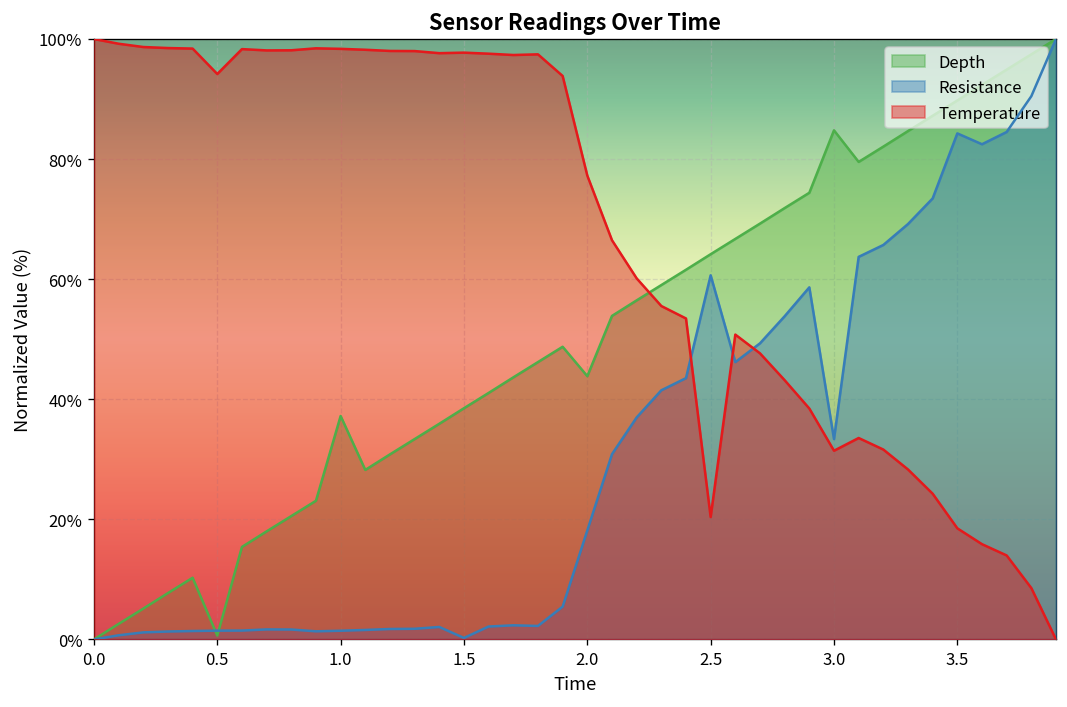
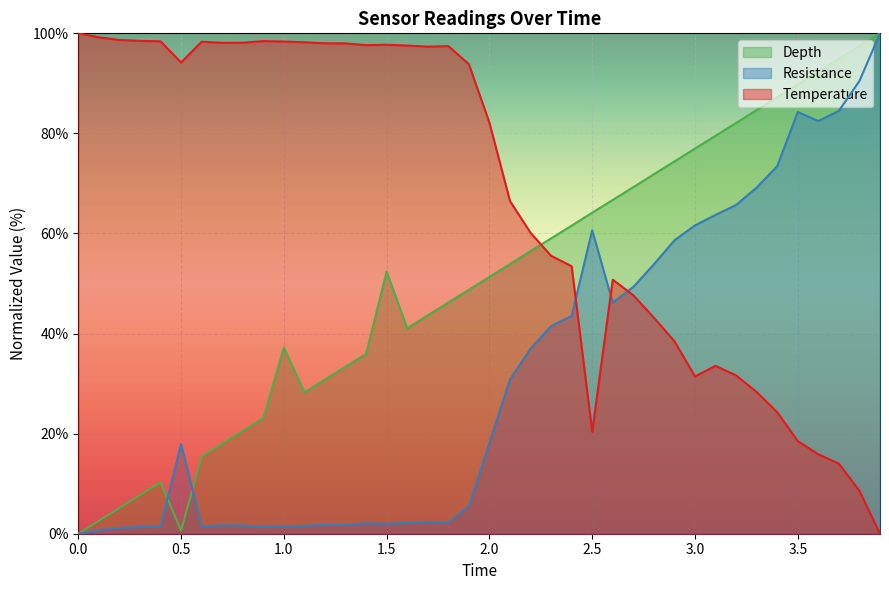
  {
    "Depth": {
      "0.5": "1%",
      "1.0": "37%",
-     "1.5": "39%",
-     "2.0": "44%",
+     "1.5": "52%",
+     "2.0": "51%",
      "2.5": "64%",
-     "3.0": "85%"
+     "3.0": "77%"
    },
    "Resistance": {
-     "0.5": "1%",
+     "0.5": "18%",
      "1.0": "1%",
-     "1.5": "0%",
+     "1.5": "2%",
      "2.0": "18%",
      "2.5": "61%",
-     "3.0": "33%",
+     "3.0": "62%",
      "3.5": "84%"
    },
    "Temperature": {
      "0.0": "100%",
      "0.5": "94%",
      "1.0": "98%",
      "1.5": "98%",
-     "2.0": "77%",
+     "2.0": "82%",
      "2.5": "20%",
      "3.0": "31%",
      "3.5": "19%"
    }
  }
